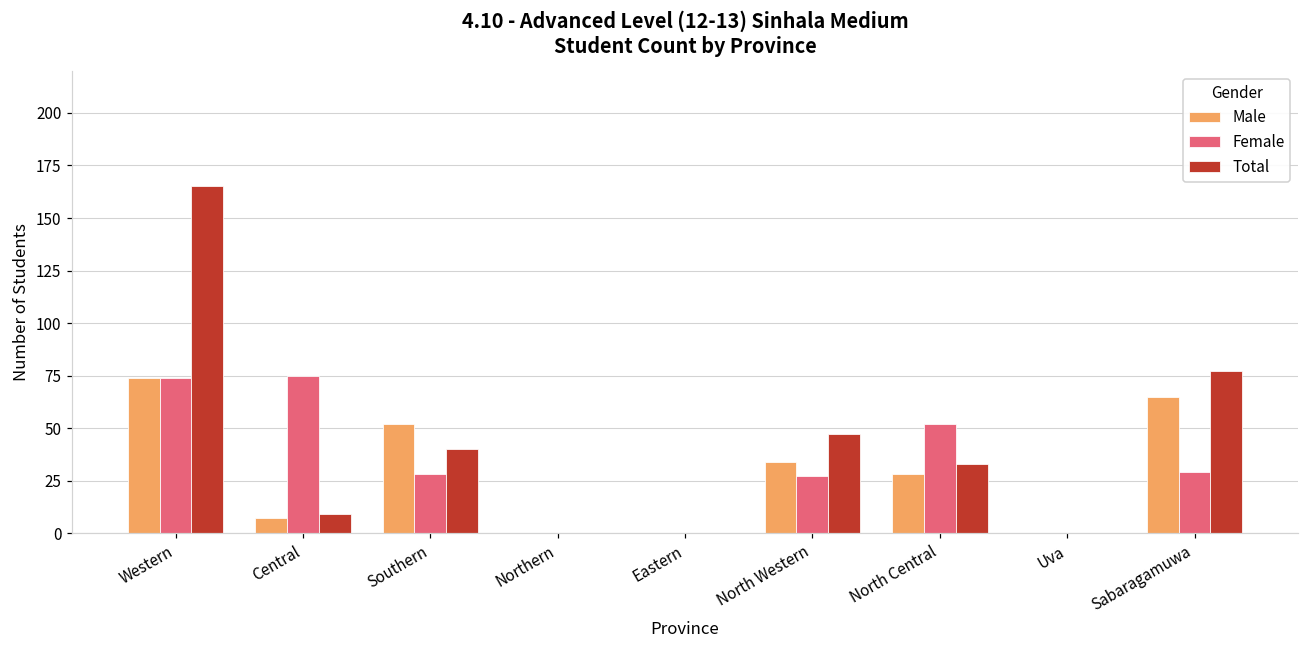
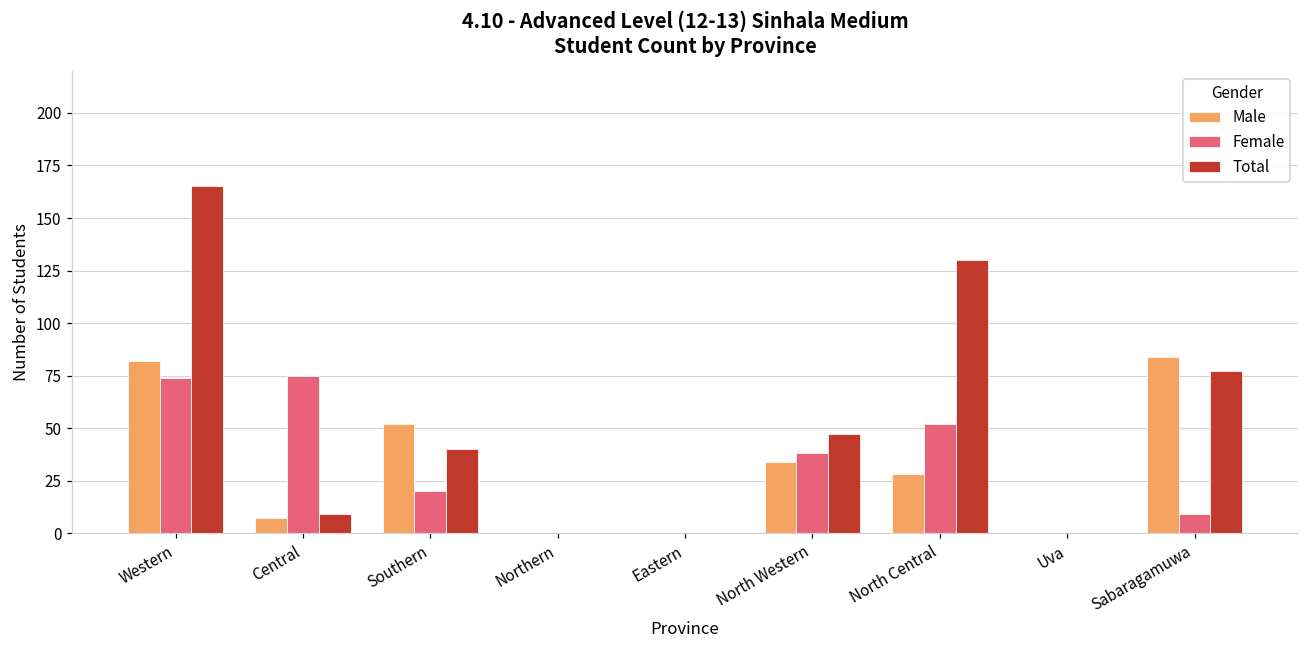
  {
    "Male": {
-     "Western": 74,
+     "Western": 82,
      "Central": 7,
      "Southern": 52,
      "Northern": 0,
      "Eastern": 0,
      "North Western": 34,
      "North Central": 28,
      "Uva": 0,
-     "Sabaragamuwa": 65
+     "Sabaragamuwa": 84
    },
    "Female": {
      "Western": 74,
      "Central": 75,
-     "Southern": 28,
+     "Southern": 20,
      "Northern": 0,
      "Eastern": 0,
-     "North Western": 27,
+     "North Western": 38,
      "North Central": 52,
      "Uva": 0,
-     "Sabaragamuwa": 29
+     "Sabaragamuwa": 9
    },
    "Total": {
      "Western": 165,
      "Central": 9,
      "Southern": 40,
      "Northern": 0,
      "Eastern": 0,
      "North Western": 47,
-     "North Central": 33,
+     "North Central": 130,
      "Uva": 0,
      "Sabaragamuwa": 77
    }
  }
